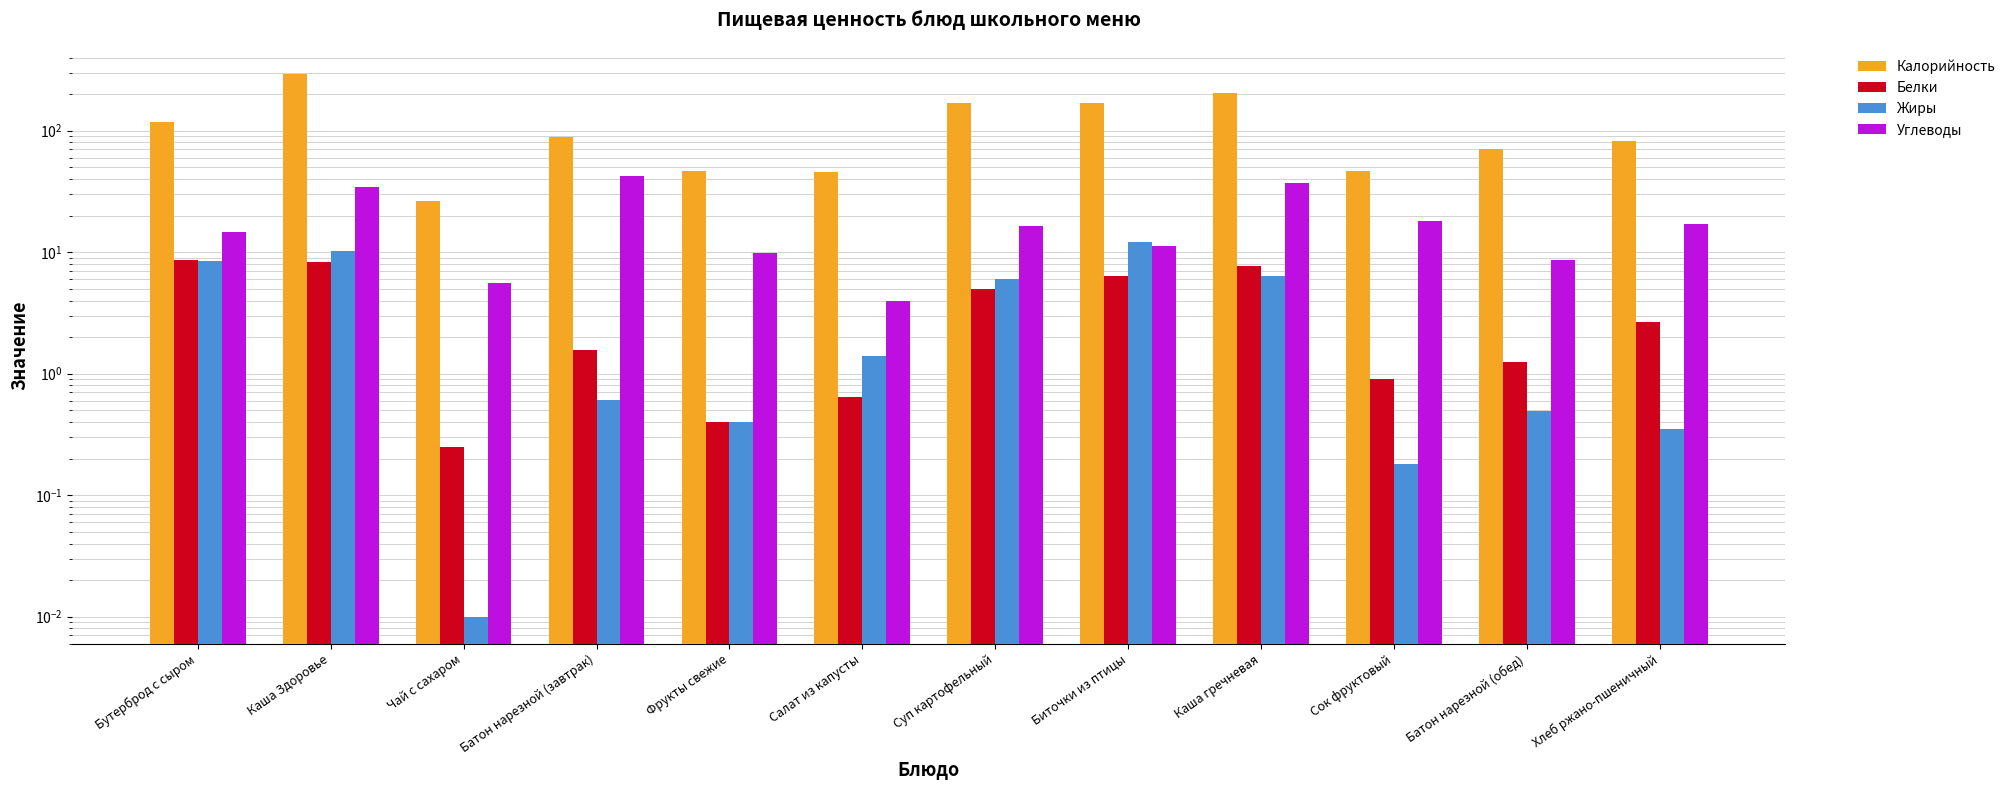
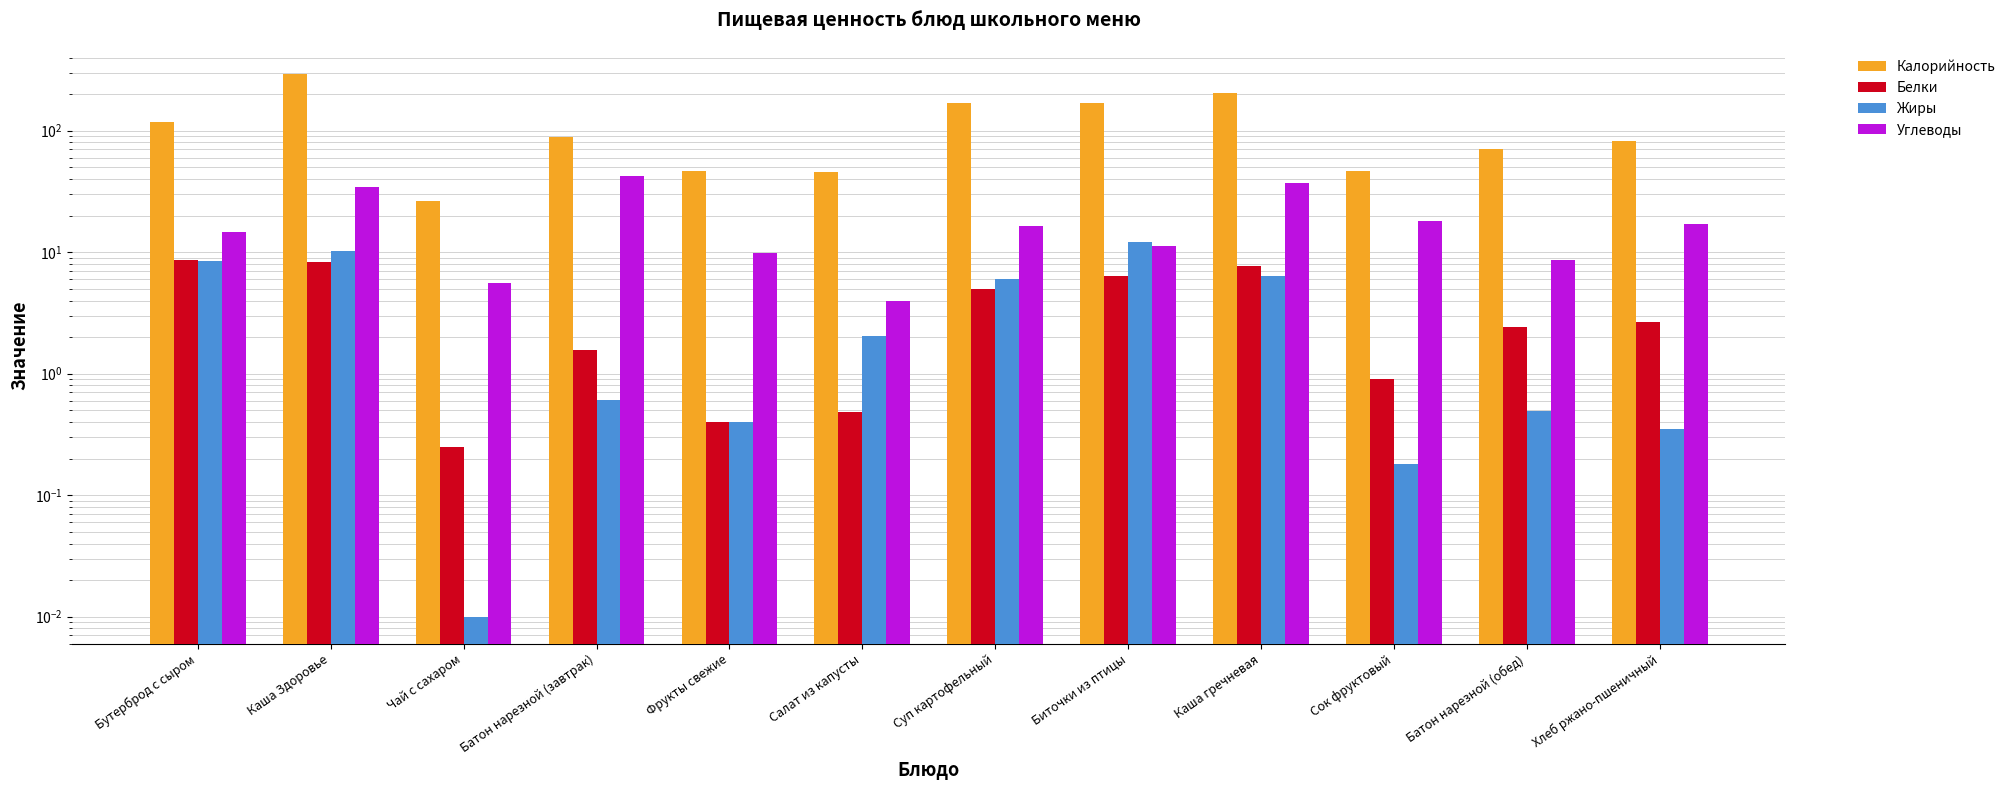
  {
    "Калорийность": {
      "Бутерброд с сыром": 120,
      "Каша Здоровье": 290,
      "Чай с сахаром": 26,
      "Батон нарезной (завтрак)": 90,
      "Фрукты свежие": 47,
      "Салат из капусты": 46,
      "Суп картофельный": 170,
      "Биточки из птицы": 170,
      "Каша гречневая": 210,
      "Сок фруктовый": 47,
      "Батон нарезной (обед)": 70,
      "Хлеб ржано-пшеничный": 80
    },
    "Белки": {
      "Бутерброд с сыром": 9,
      "Каша Здоровье": 8,
      "Чай с сахаром": 0.25,
      "Батон нарезной (завтрак)": 1.6,
      "Фрукты свежие": 0.40,
-     "Салат из капусты": 0.6,
+     "Салат из капусты": 0.48,
      "Суп картофельный": 4.9,
      "Биточки из птицы": 6,
      "Каша гречневая": 8,
      "Сок фруктовый": 0.9,
-     "Батон нарезной (обед)": 1.3,
+     "Батон нарезной (обед)": 2.4,
      "Хлеб ржано-пшеничный": 2.7
    },
    "Жиры": {
      "Бутерброд с сыром": 8,
      "Каша Здоровье": 10,
      "Чай с сахаром": 0.010,
      "Батон нарезной (завтрак)": 0.6,
      "Фрукты свежие": 0.4,
-     "Салат из капусты": 1.4,
+     "Салат из капусты": 2.1,
      "Суп картофельный": 6,
      "Биточки из птицы": 12,
      "Каша гречневая": 6,
      "Сок фруктовый": 0.18,
      "Батон нарезной (обед)": 0.5,
      "Хлеб ржано-пшеничный": 0.35
    },
    "Углеводы": {
      "Бутерброд с сыром": 15,
      "Каша Здоровье": 35,
      "Чай с сахаром": 6,
      "Батон нарезной (завтрак)": 43,
      "Фрукты свежие": 10,
      "Салат из капусты": 4.0,
      "Суп картофельный": 16,
      "Биточки из птицы": 11,
      "Каша гречневая": 37,
      "Сок фруктовый": 18,
      "Батон нарезной (обед)": 9,
      "Хлеб ржано-пшеничный": 17
    }
  }
